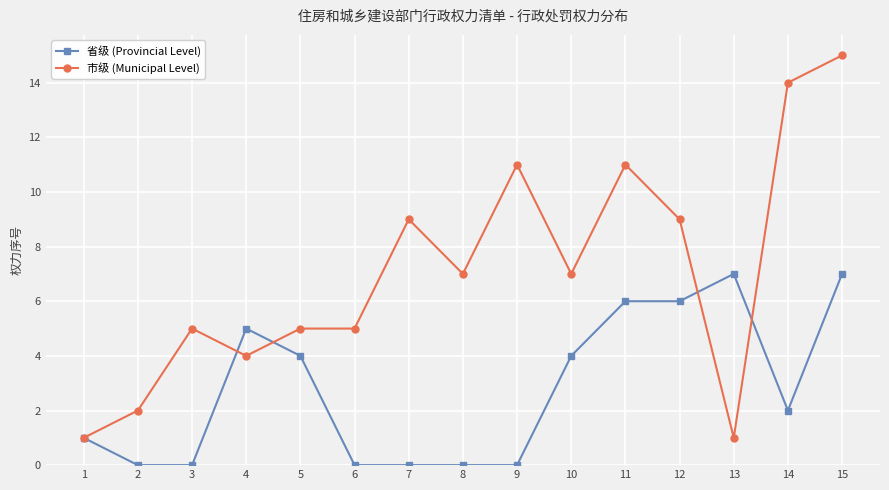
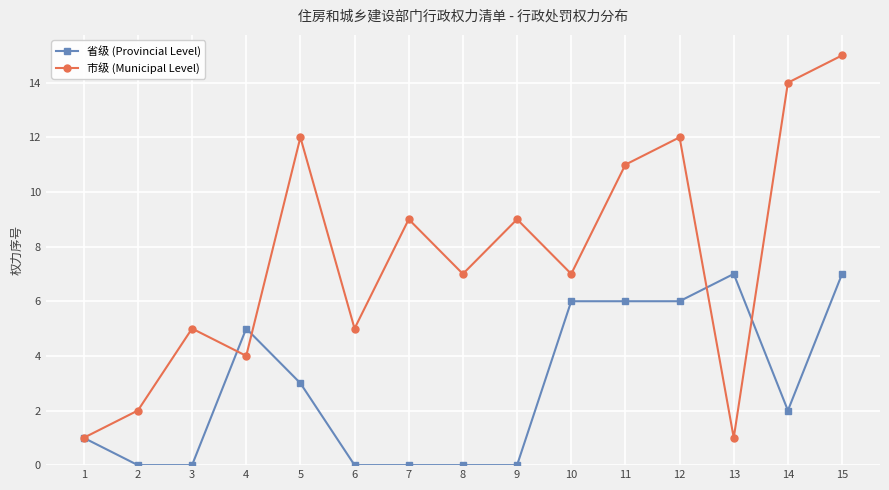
  {
    "省级 (Provincial Level)": {
      "2": 0,
      "3": 0,
      "4": 5,
-     "5": 4,
+     "5": 3,
      "6": 0,
      "7": 0,
      "8": 0,
      "9": 0,
-     "10": 4,
+     "10": 6,
      "11": 6,
      "12": 6,
      "13": 7,
      "14": 2,
      "15": 7
    },
    "市级 (Municipal Level)": {
      "2": 2,
      "3": 5,
      "4": 4,
-     "5": 5,
+     "5": 12,
      "6": 5,
      "7": 9,
      "8": 7,
-     "9": 11,
+     "9": 9,
      "10": 7,
      "11": 11,
-     "12": 9,
+     "12": 12,
      "13": 1,
      "14": 14,
      "15": 15
    }
  }
